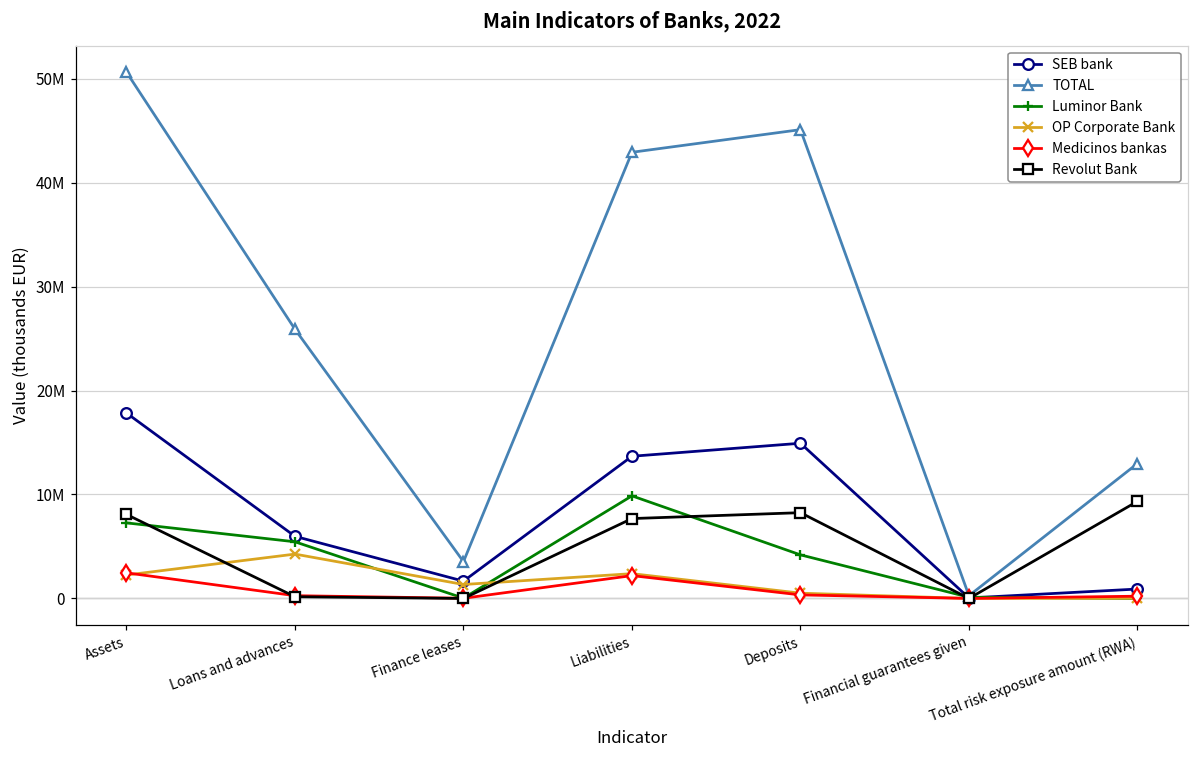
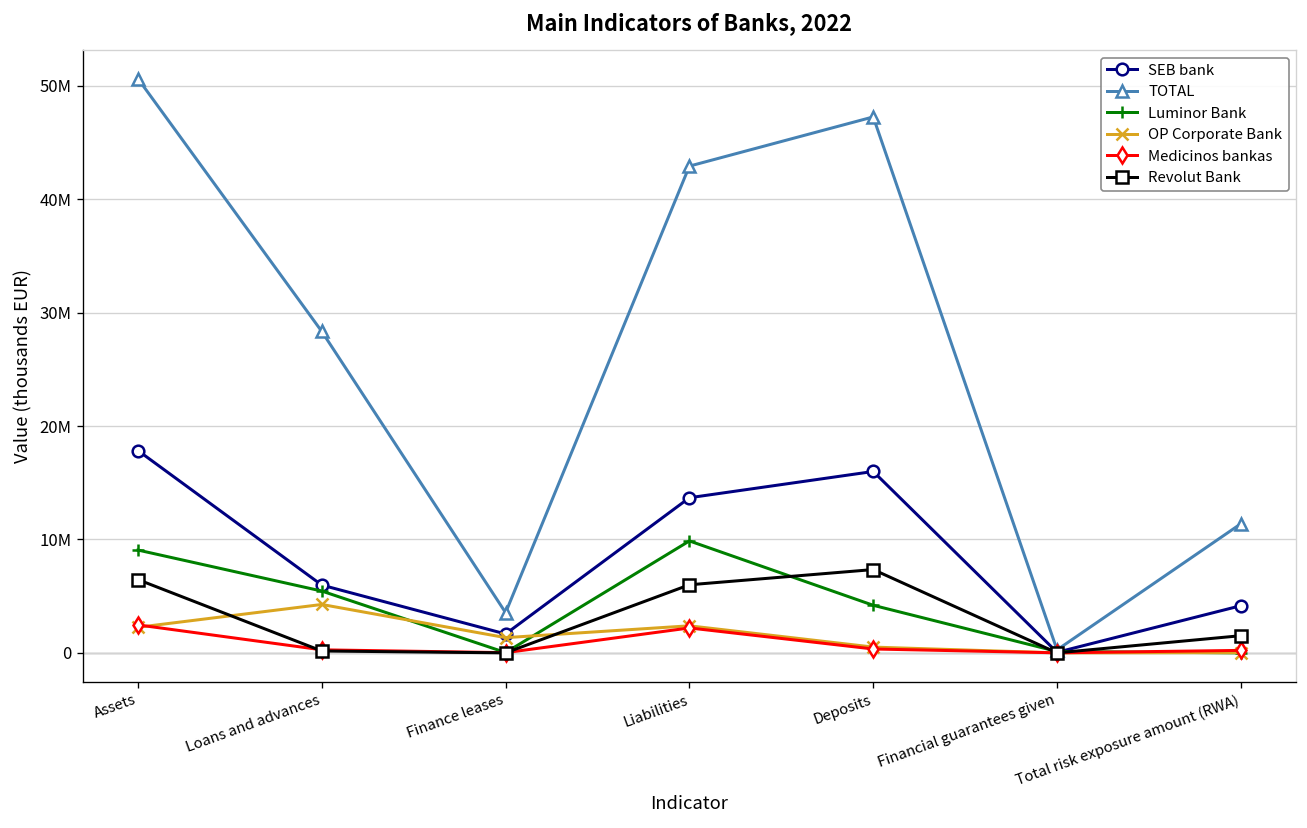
  {
    "SEB bank": {
      "Assets": 18000000,
      "Loans and advances": 6000000,
      "Finance leases": 2000000,
      "Liabilities": 14000000,
-     "Deposits": 15000000,
-     "Total risk exposure amount (RWA)": 1000000
+     "Deposits": 16000000,
+     "Total risk exposure amount (RWA)": 4000000
    },
    "TOTAL": {
      "Assets": 51000000,
-     "Loans and advances": 26000000,
+     "Loans and advances": 28000000,
      "Finance leases": 4000000,
      "Liabilities": 43000000,
-     "Deposits": 45000000,
-     "Total risk exposure amount (RWA)": 13000000
+     "Deposits": 47000000,
+     "Total risk exposure amount (RWA)": 11000000
    },
    "Luminor Bank": {
-     "Assets": 7000000,
+     "Assets": 9000000,
      "Loans and advances": 5000000,
      "Liabilities": 10000000,
      "Deposits": 4000000
    },
    "OP Corporate Bank": {
      "Loans and advances": 4000000,
      "Finance leases": 1000000
    },
    "Revolut Bank": {
-     "Assets": 8000000,
-     "Liabilities": 8000000,
-     "Deposits": 8000000,
-     "Total risk exposure amount (RWA)": 9000000
+     "Assets": 6000000,
+     "Liabilities": 6000000,
+     "Deposits": 7000000,
+     "Total risk exposure amount (RWA)": 2000000
    }
  }
